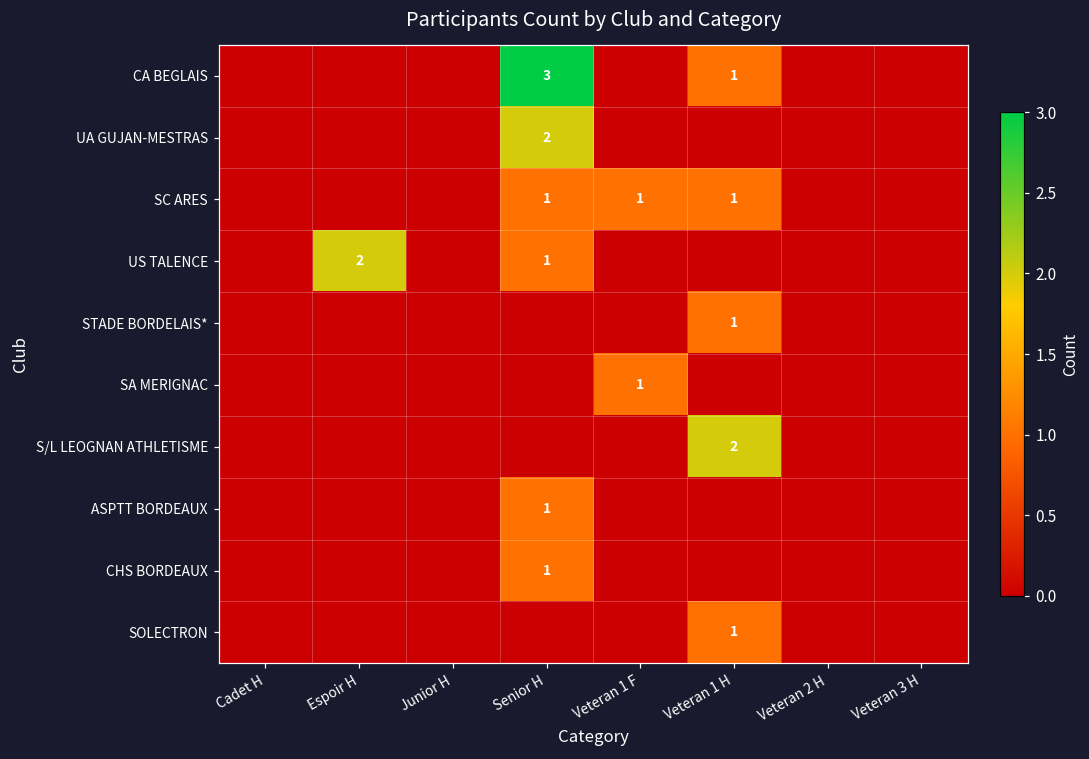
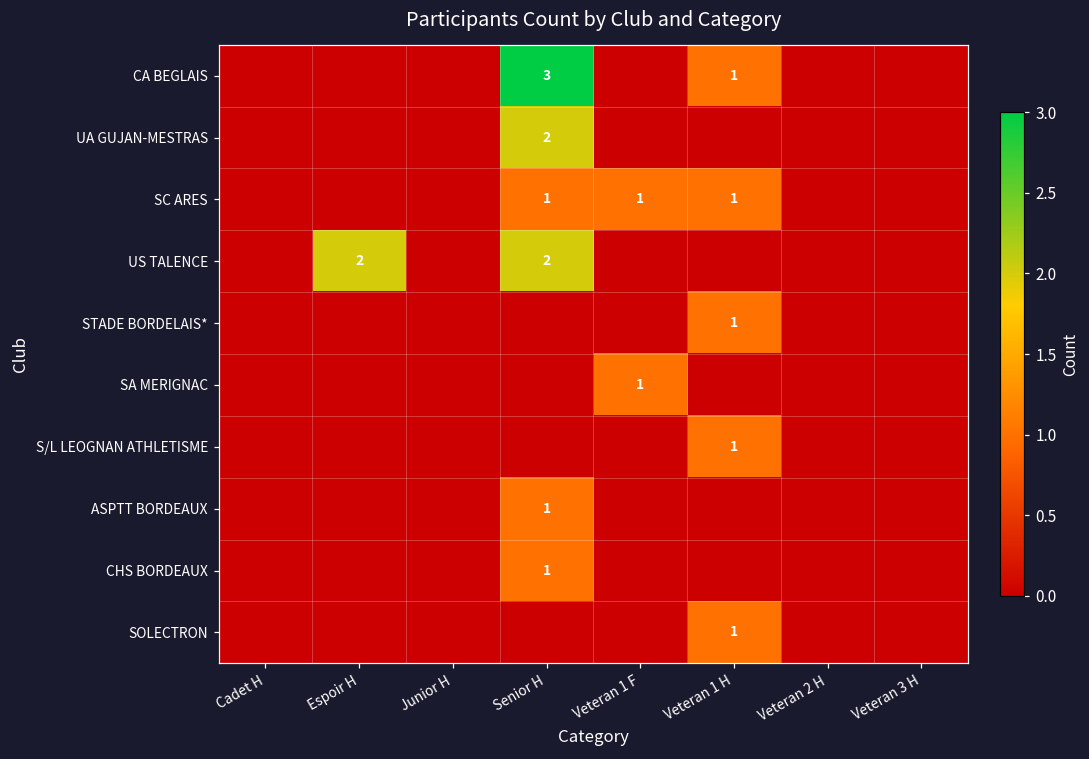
  {
    "CA BEGLAIS": {
      "Senior H": 3,
      "Veteran 1 H": 1
    },
    "UA GUJAN-MESTRAS": {
      "Senior H": 2
    },
    "SC ARES": {
      "Senior H": 1,
      "Veteran 1 F": 1,
      "Veteran 1 H": 1
    },
    "US TALENCE": {
      "Espoir H": 2,
-     "Senior H": 1
+     "Senior H": 2
    },
    "STADE BORDELAIS*": {
      "Veteran 1 H": 1
    },
    "SA MERIGNAC": {
      "Veteran 1 F": 1
    },
    "S/L LEOGNAN ATHLETISME": {
-     "Veteran 1 H": 2
+     "Veteran 1 H": 1
    },
    "ASPTT BORDEAUX": {
      "Senior H": 1
    },
    "CHS BORDEAUX": {
      "Senior H": 1
    },
    "SOLECTRON": {
      "Veteran 1 H": 1
    }
  }
